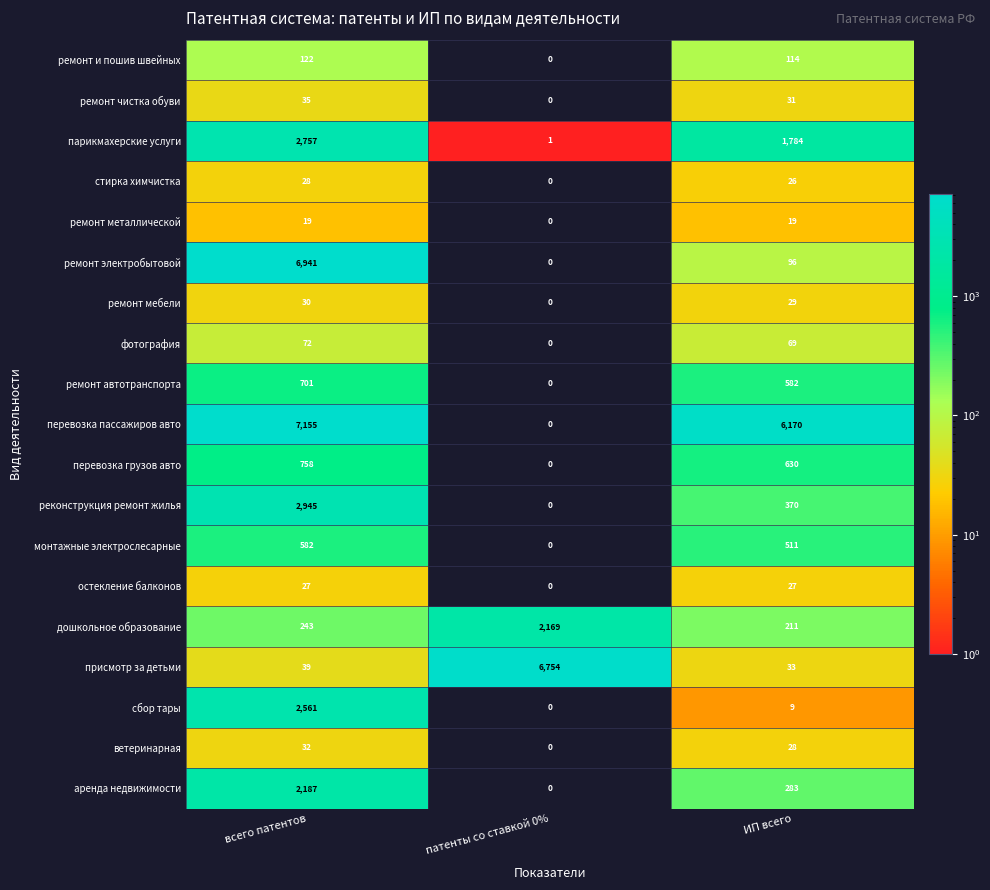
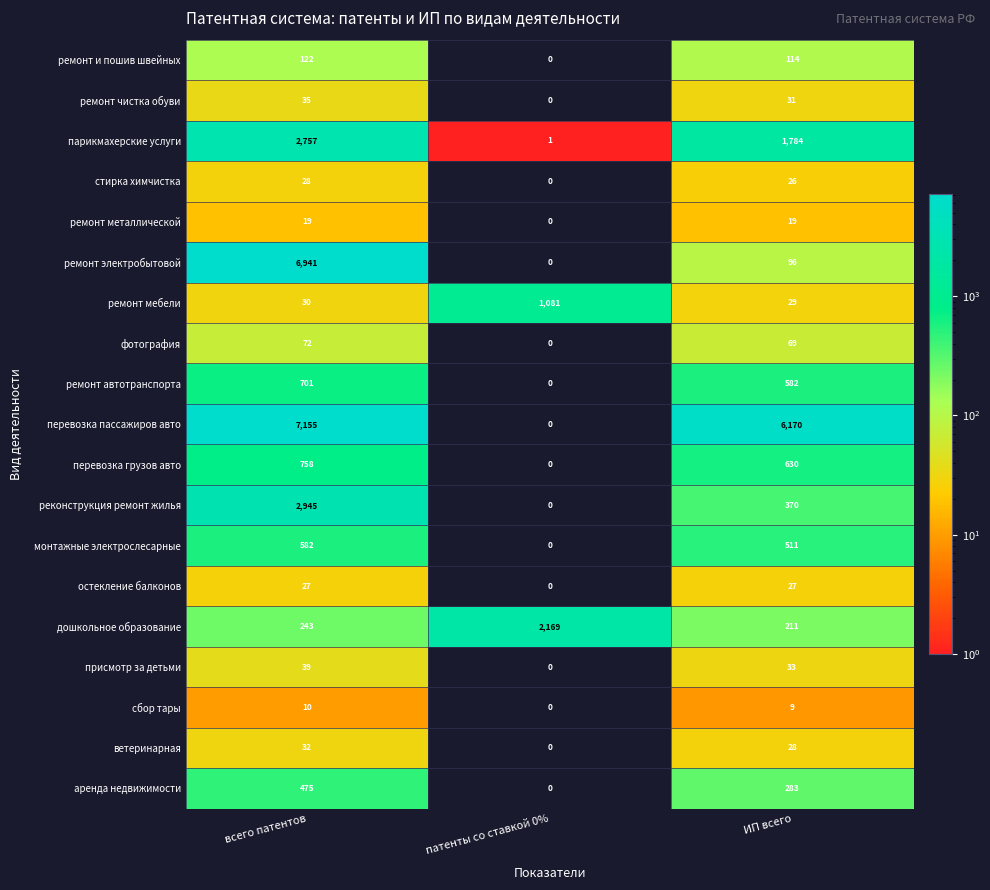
  {
    "ремонт и пошив швейных": {
      "всего патентов": "122",
      "патенты со ставкой 0%": "0",
      "ИП всего": "114"
    },
    "ремонт чистка обуви": {
      "всего патентов": "35",
      "патенты со ставкой 0%": "0",
      "ИП всего": "31"
    },
    "парикмахерские услуги": {
      "всего патентов": "2,757",
      "патенты со ставкой 0%": "1",
      "ИП всего": "1,784"
    },
    "стирка химчистка": {
      "всего патентов": "28",
      "патенты со ставкой 0%": "0",
      "ИП всего": "26"
    },
    "ремонт металлической": {
      "всего патентов": "19",
      "патенты со ставкой 0%": "0",
      "ИП всего": "19"
    },
    "ремонт электробытовой": {
      "всего патентов": "6,941",
      "патенты со ставкой 0%": "0",
      "ИП всего": "96"
    },
    "ремонт мебели": {
      "всего патентов": "30",
-     "патенты со ставкой 0%": "0",
+     "патенты со ставкой 0%": "1,081",
      "ИП всего": "29"
    },
    "фотография": {
      "всего патентов": "72",
      "патенты со ставкой 0%": "0",
      "ИП всего": "69"
    },
    "ремонт автотранспорта": {
      "всего патентов": "701",
      "патенты со ставкой 0%": "0",
      "ИП всего": "582"
    },
    "перевозка пассажиров авто": {
      "всего патентов": "7,155",
      "патенты со ставкой 0%": "0",
      "ИП всего": "6,170"
    },
    "перевозка грузов авто": {
      "всего патентов": "758",
      "патенты со ставкой 0%": "0",
      "ИП всего": "630"
    },
    "реконструкция ремонт жилья": {
      "всего патентов": "2,945",
      "патенты со ставкой 0%": "0",
      "ИП всего": "370"
    },
    "монтажные электрослесарные": {
      "всего патентов": "582",
      "патенты со ставкой 0%": "0",
      "ИП всего": "511"
    },
    "остекление балконов": {
      "всего патентов": "27",
      "патенты со ставкой 0%": "0",
      "ИП всего": "27"
    },
    "дошкольное образование": {
      "всего патентов": "243",
      "патенты со ставкой 0%": "2,169",
      "ИП всего": "211"
    },
    "присмотр за детьми": {
      "всего патентов": "39",
-     "патенты со ставкой 0%": "6,754",
+     "патенты со ставкой 0%": "0",
      "ИП всего": "33"
    },
    "сбор тары": {
-     "всего патентов": "2,561",
+     "всего патентов": "10",
      "патенты со ставкой 0%": "0",
      "ИП всего": "9"
    },
    "ветеринарная": {
      "всего патентов": "32",
      "патенты со ставкой 0%": "0",
      "ИП всего": "28"
    },
    "аренда недвижимости": {
-     "всего патентов": "2,187",
+     "всего патентов": "475",
      "патенты со ставкой 0%": "0",
      "ИП всего": "283"
    }
  }
